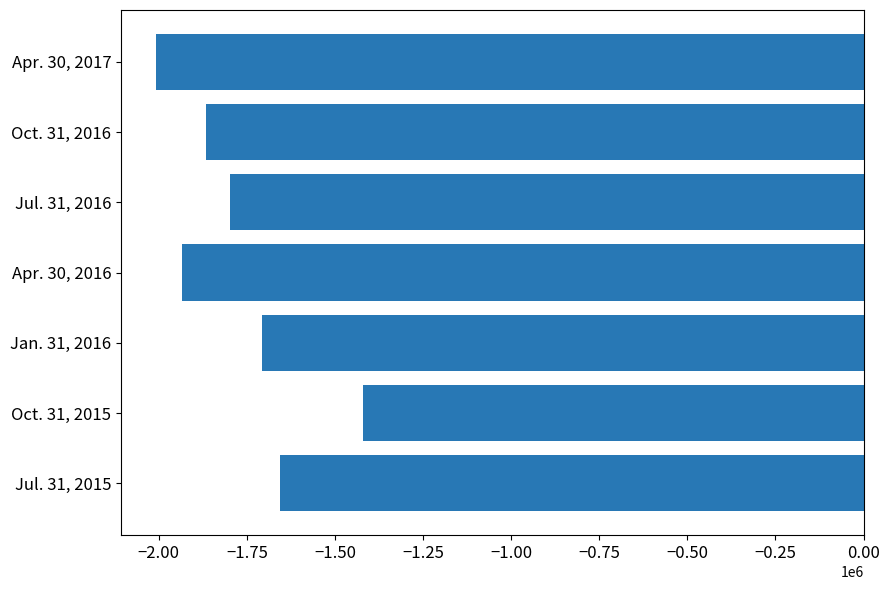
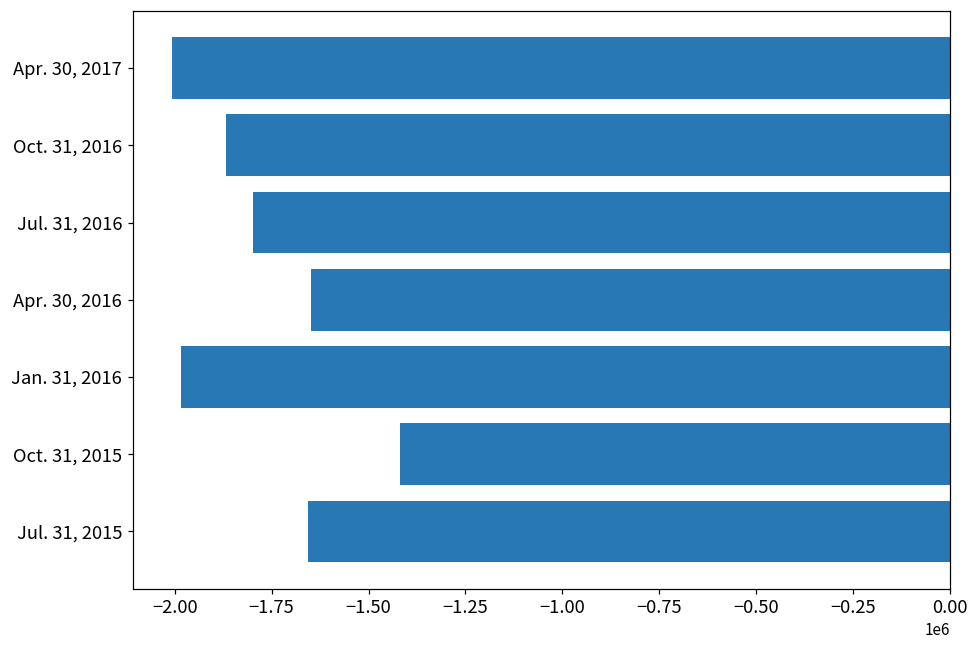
  {
    "Apr. 30, 2017": -2010000,
    "Oct. 31, 2016": -1870000,
    "Jul. 31, 2016": -1800000,
-   "Apr. 30, 2016": -1930000,
-   "Jan. 31, 2016": -1710000,
+   "Apr. 30, 2016": -1650000,
+   "Jan. 31, 2016": -1980000,
    "Oct. 31, 2015": -1420000,
    "Jul. 31, 2015": -1660000
  }
